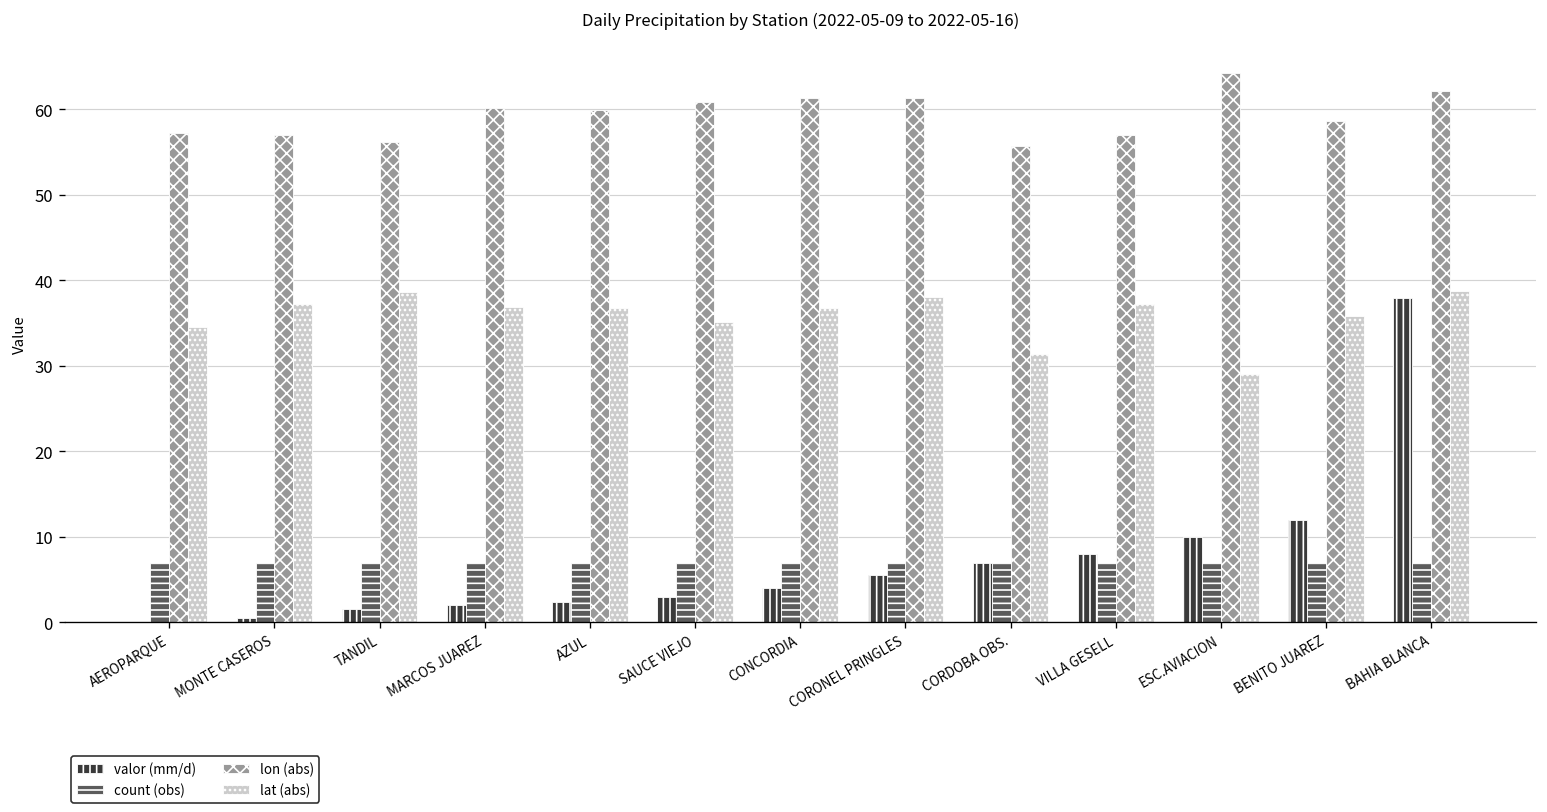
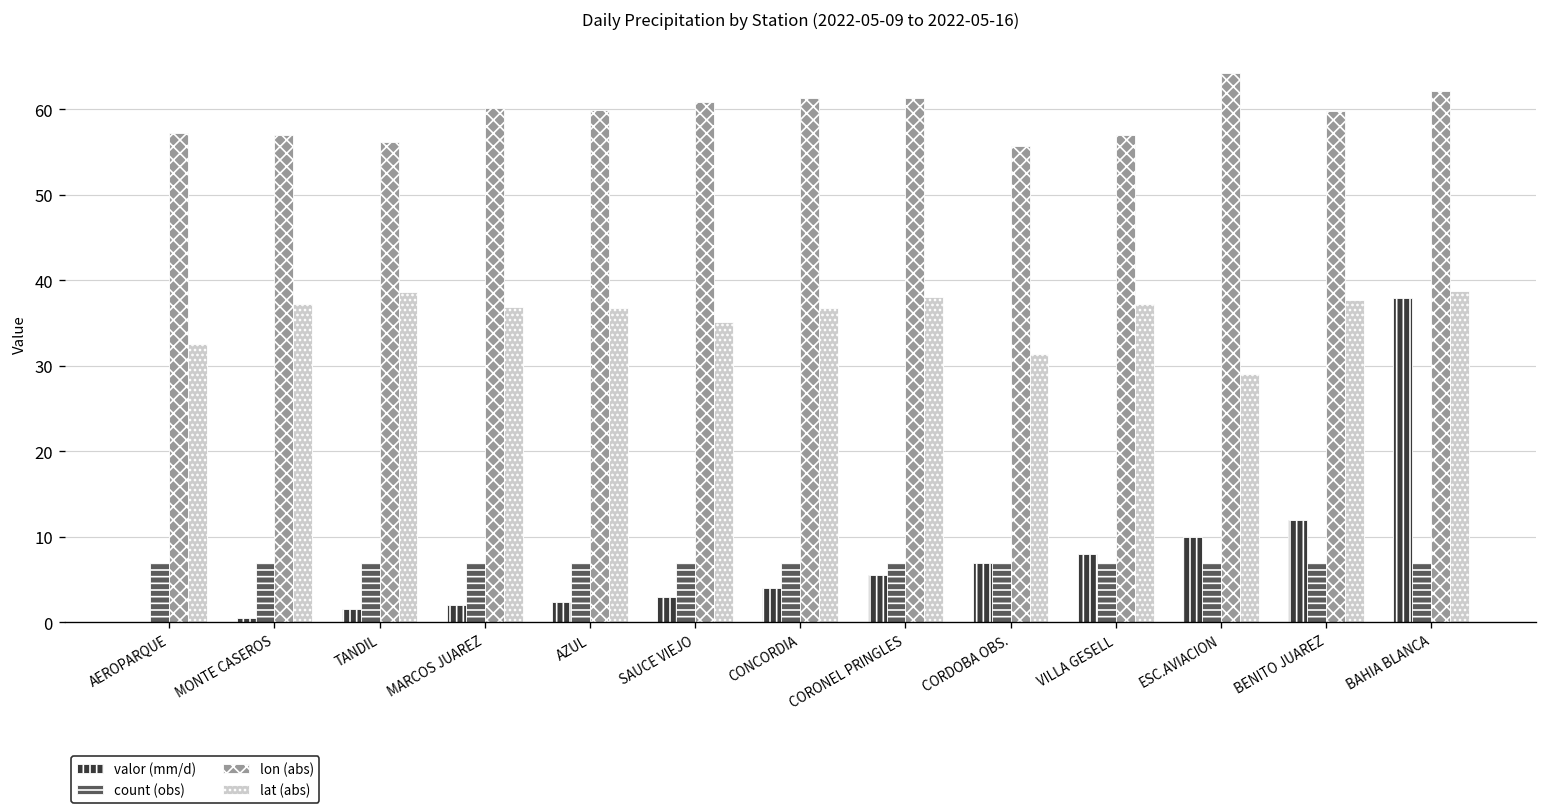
  {
    "lon (abs)": {
      "AEROPARQUE": 57,
      "MONTE CASEROS": 57,
      "TANDIL": 56,
      "MARCOS JUAREZ": 60,
      "AZUL": 60,
      "SAUCE VIEJO": 61,
      "CONCORDIA": 61,
      "CORONEL PRINGLES": 61,
      "CORDOBA OBS.": 56,
      "VILLA GESELL": 57,
      "ESC.AVIACION": 64,
-     "BENITO JUAREZ": 59,
+     "BENITO JUAREZ": 60,
      "BAHIA BLANCA": 62
    },
    "lat (abs)": {
-     "AEROPARQUE": 35,
+     "AEROPARQUE": 33,
      "MONTE CASEROS": 37,
      "TANDIL": 39,
      "MARCOS JUAREZ": 37,
      "AZUL": 37,
      "SAUCE VIEJO": 35,
      "CONCORDIA": 37,
      "CORONEL PRINGLES": 38,
      "CORDOBA OBS.": 31,
      "VILLA GESELL": 37,
      "ESC.AVIACION": 29,
-     "BENITO JUAREZ": 36,
+     "BENITO JUAREZ": 38,
      "BAHIA BLANCA": 39
    }
  }
